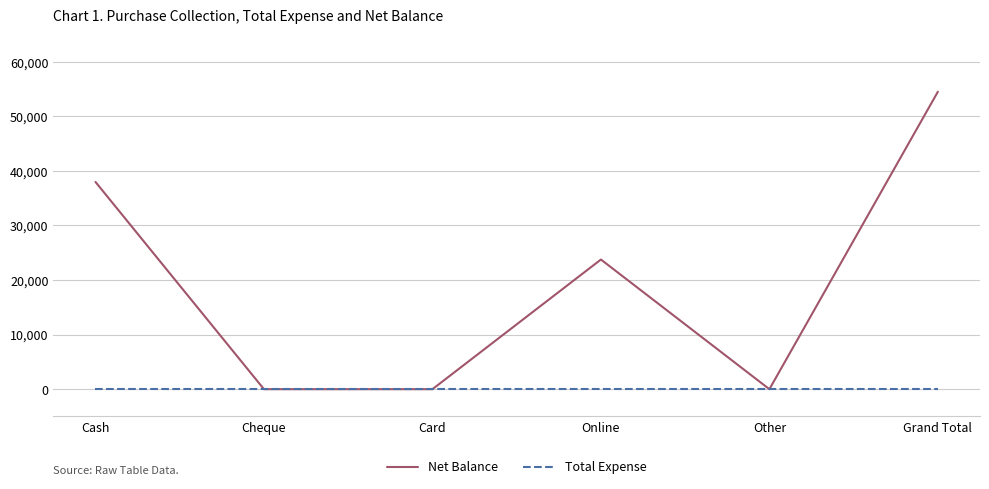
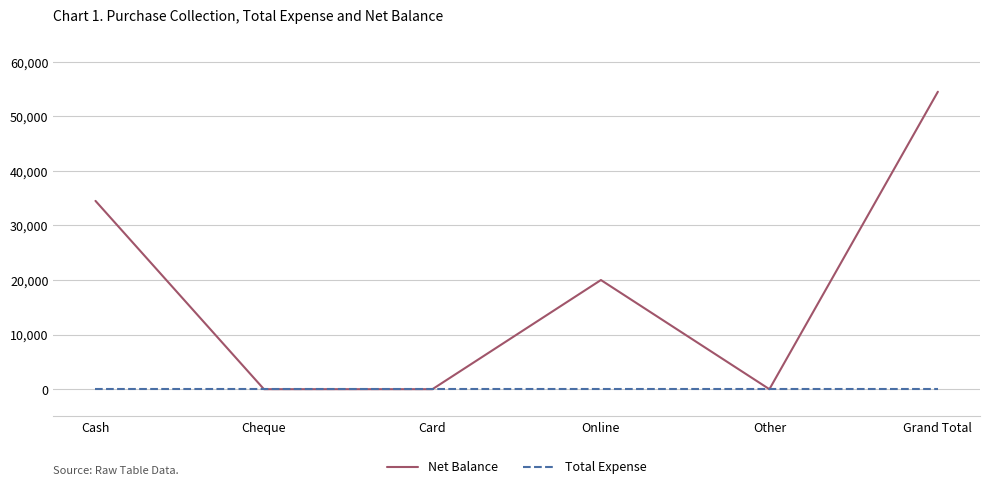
  {
    "Net Balance": {
-     "Cash": "38,000",
-     "Online": "24,000",
+     "Cash": "35,000",
+     "Online": "20,000",
      "Grand Total": "55,000"
    },
    "Total Expense": {
      "Cash": "0",
      "Online": "0",
      "Grand Total": "0"
    }
  }
